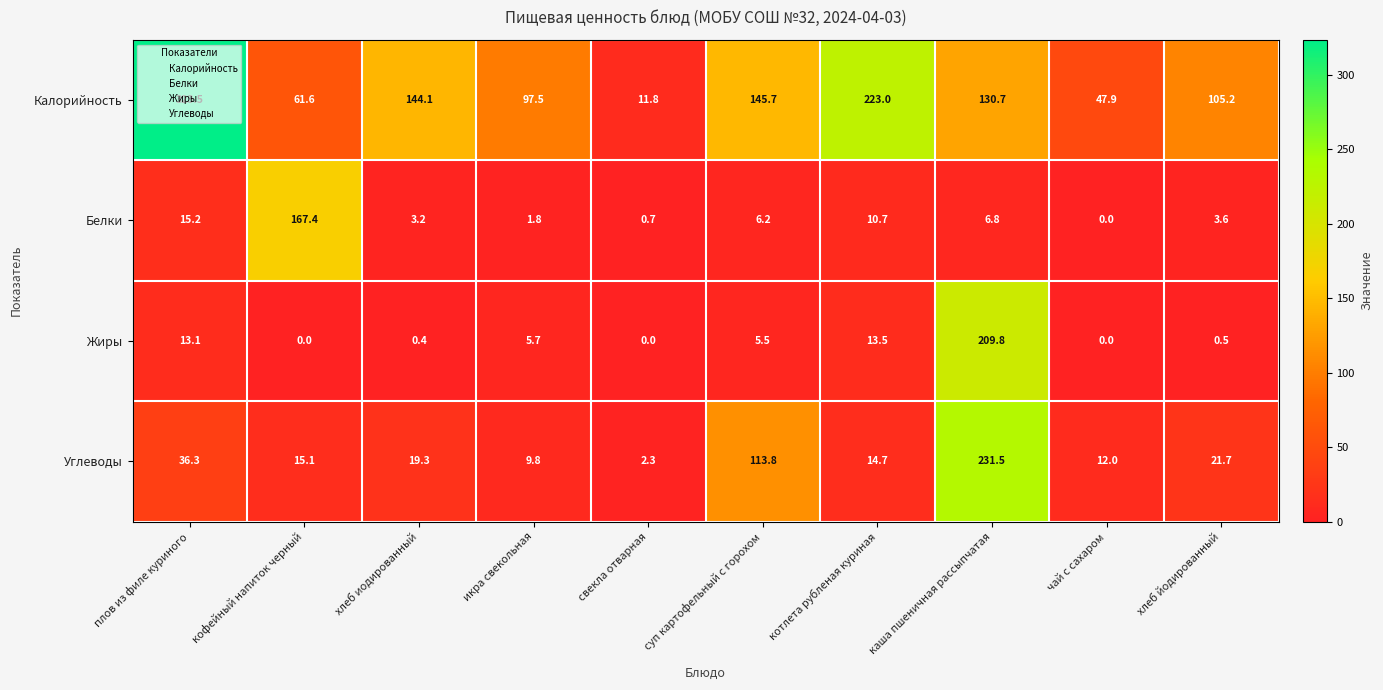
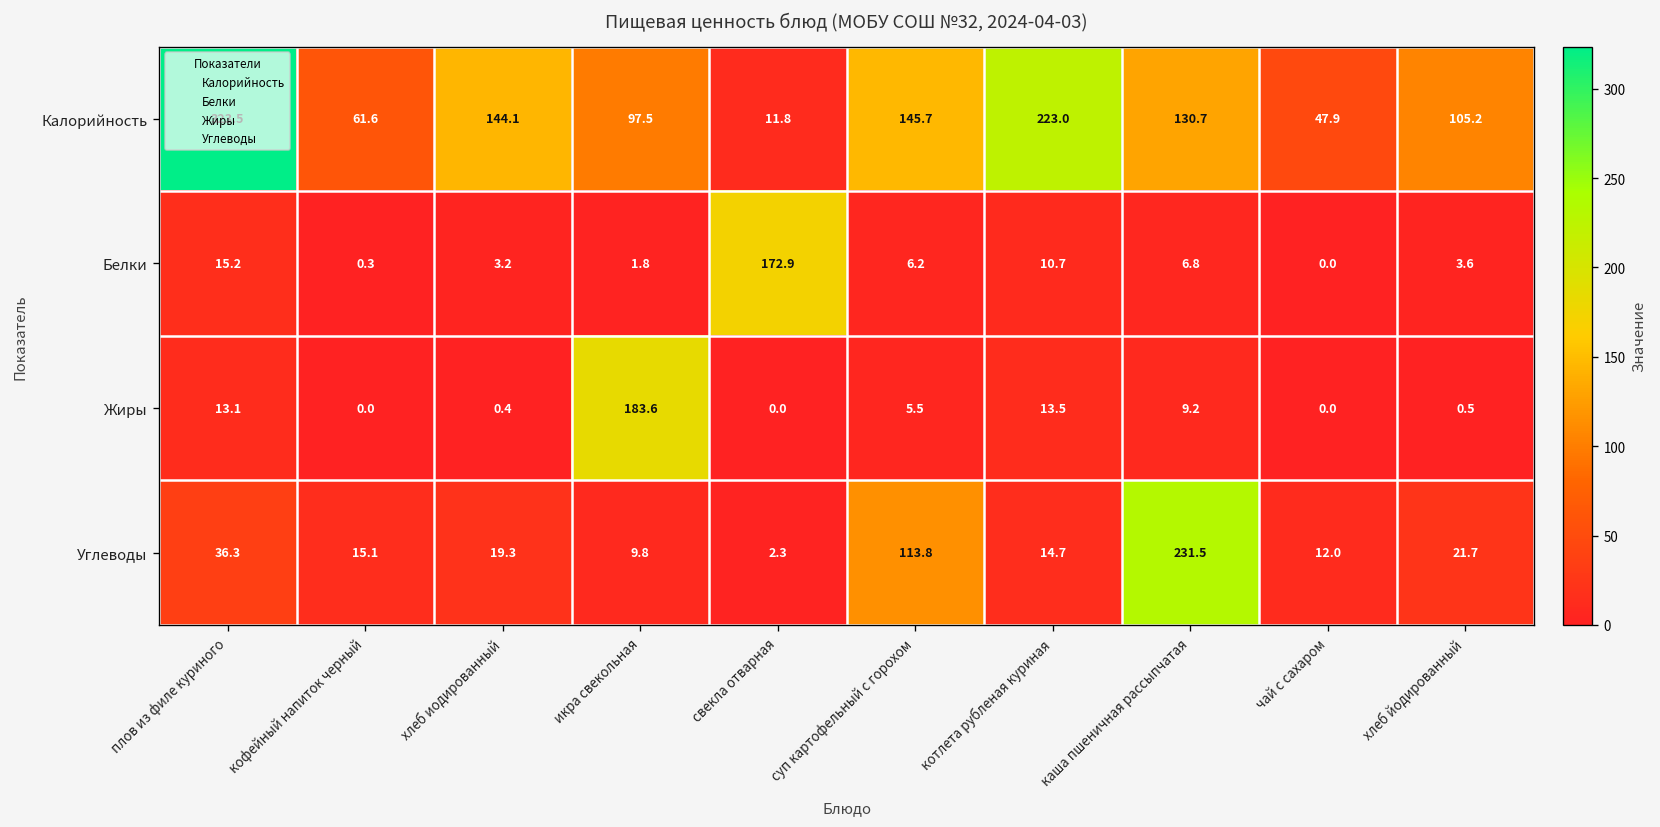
  {
    "Калорийность": {
      "кофейный напиток черный": 61.6,
      "хлеб иодированный": 144.1,
      "икра свекольная": 97.5,
      "свекла отварная": 11.8,
      "суп картофельный с горохом": 145.7,
      "котлета рубленая куриная": 223.0,
      "каша пшеничная рассыпчатая": 130.7,
      "чай с сахаром": 47.9,
      "хлеб йодированный": 105.2
    },
    "Белки": {
      "плов из филе куриного": 15.2,
-     "кофейный напиток черный": 167.4,
+     "кофейный напиток черный": 0.3,
      "хлеб иодированный": 3.2,
      "икра свекольная": 1.8,
-     "свекла отварная": 0.7,
+     "свекла отварная": 172.9,
      "суп картофельный с горохом": 6.2,
      "котлета рубленая куриная": 10.7,
      "каша пшеничная рассыпчатая": 6.8,
      "чай с сахаром": 0.0,
      "хлеб йодированный": 3.6
    },
    "Жиры": {
      "плов из филе куриного": 13.1,
      "кофейный напиток черный": 0.0,
      "хлеб иодированный": 0.4,
-     "икра свекольная": 5.7,
+     "икра свекольная": 183.6,
      "свекла отварная": 0.0,
      "суп картофельный с горохом": 5.5,
      "котлета рубленая куриная": 13.5,
-     "каша пшеничная рассыпчатая": 209.8,
+     "каша пшеничная рассыпчатая": 9.2,
      "чай с сахаром": 0.0,
      "хлеб йодированный": 0.5
    },
    "Углеводы": {
      "плов из филе куриного": 36.3,
      "кофейный напиток черный": 15.1,
      "хлеб иодированный": 19.3,
      "икра свекольная": 9.8,
      "свекла отварная": 2.3,
      "суп картофельный с горохом": 113.8,
      "котлета рубленая куриная": 14.7,
      "каша пшеничная рассыпчатая": 231.5,
      "чай с сахаром": 12.0,
      "хлеб йодированный": 21.7
    }
  }
